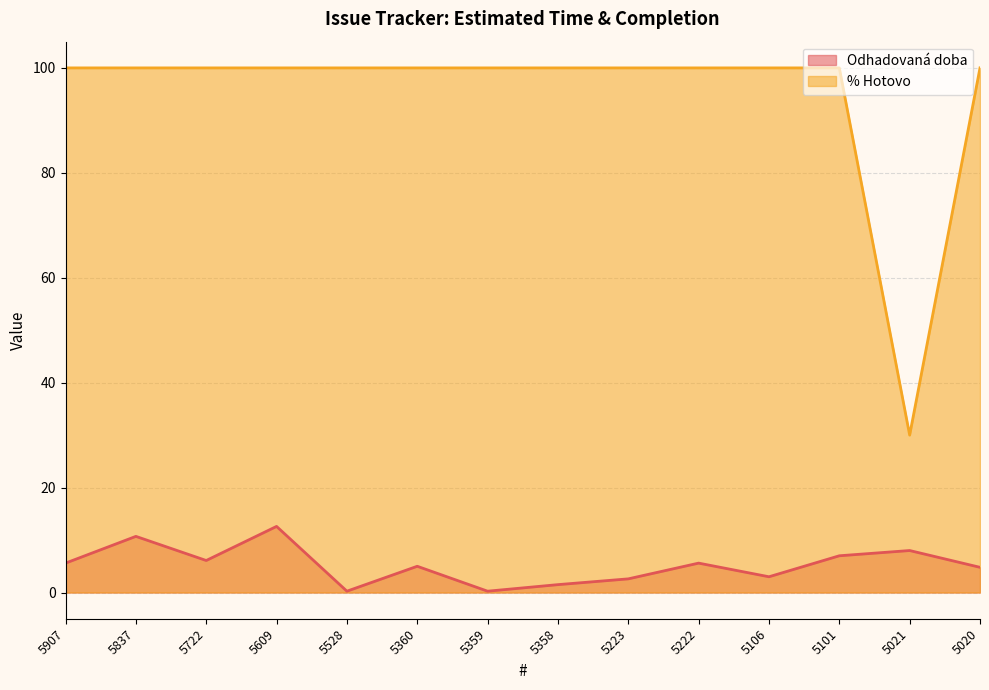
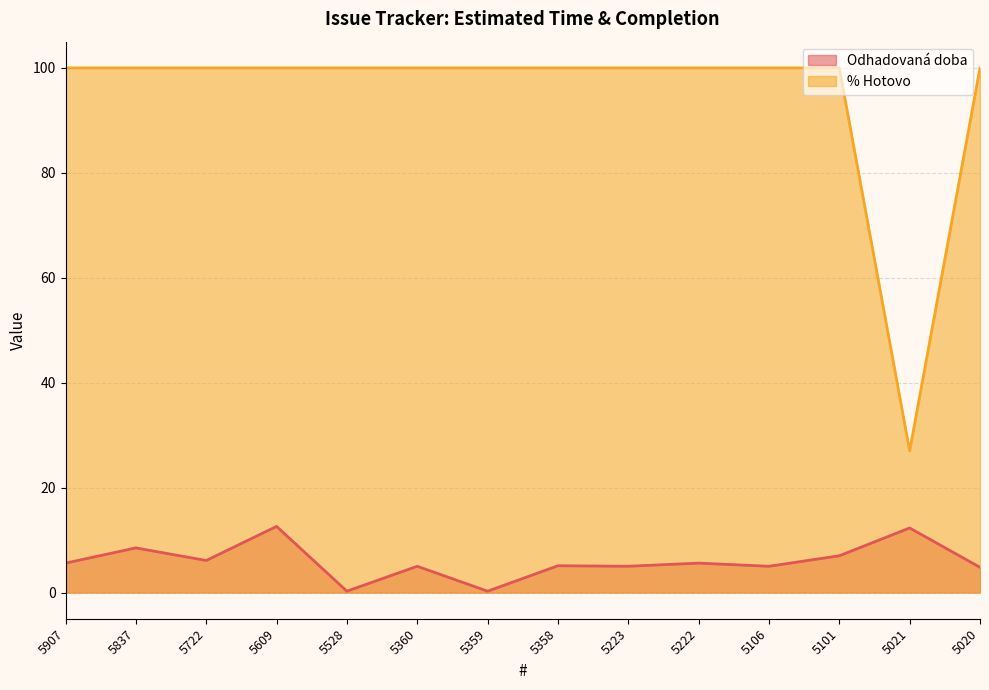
  {
    "Odhadovaná doba": {
      "5907": 6,
-     "5837": 11,
+     "5837": 9,
      "5722": 6,
      "5609": 13,
      "5528": 0,
      "5360": 5,
      "5359": 0,
-     "5358": 2,
-     "5223": 3,
+     "5358": 5,
+     "5223": 5,
      "5222": 6,
-     "5106": 3,
+     "5106": 5,
      "5101": 7,
-     "5021": 8,
+     "5021": 12,
      "5020": 5
    },
    "% Hotovo": {
      "5907": 100,
      "5837": 100,
      "5722": 100,
      "5609": 100,
      "5528": 100,
      "5360": 100,
      "5359": 100,
      "5358": 100,
      "5223": 100,
      "5222": 100,
      "5106": 100,
-     "5021": 30,
+     "5021": 27,
      "5020": 100
    }
  }
